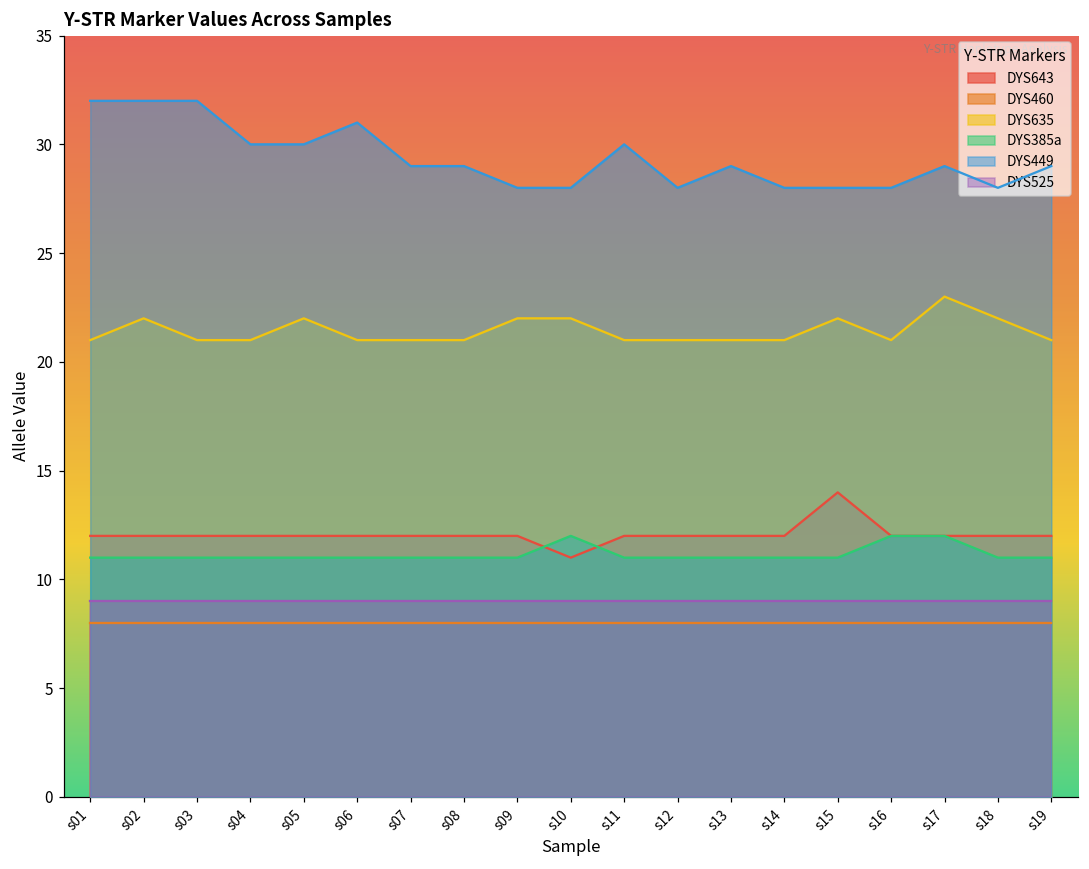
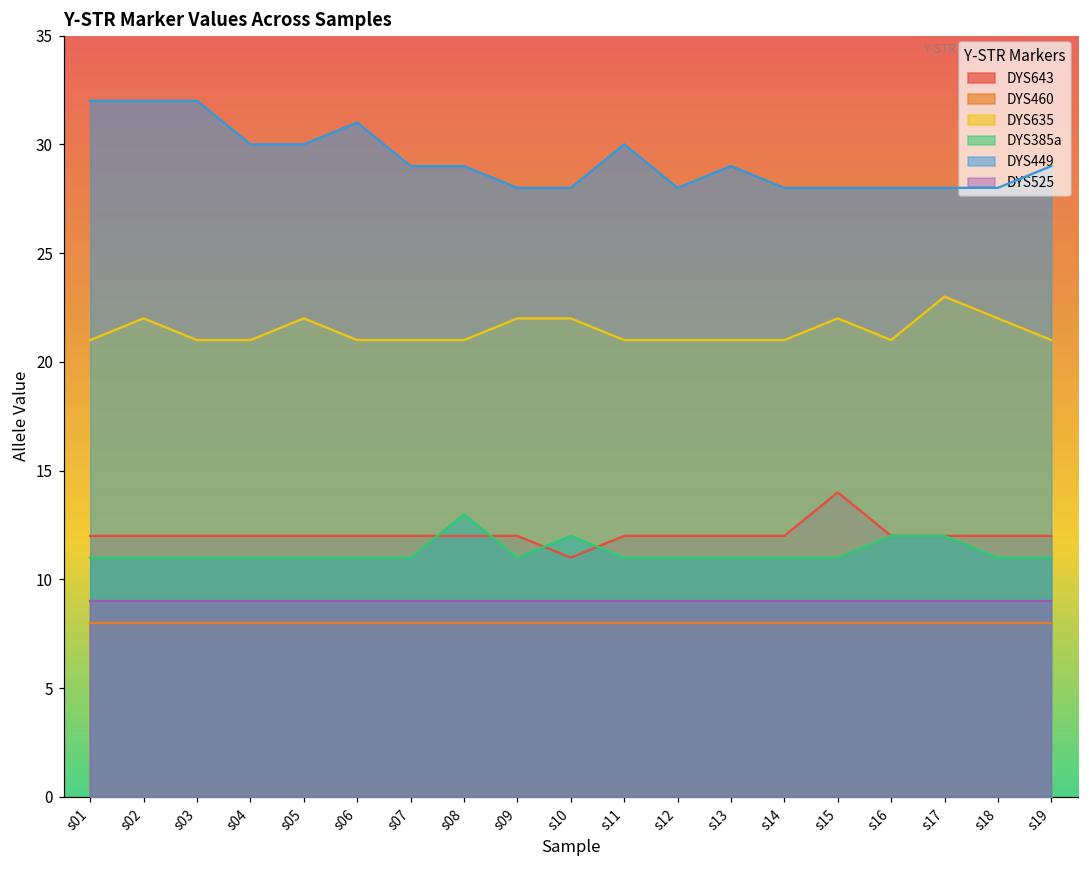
  {
    "DYS635": {
      "s01": 21,
      "s02": 22,
      "s03": 21,
      "s04": 21,
      "s05": 22,
      "s06": 21,
      "s07": 21,
      "s08": 21,
      "s09": 22,
      "s10": 22,
      "s11": 21,
      "s12": 21,
      "s13": 21,
      "s14": 21,
      "s15": 22,
      "s16": 21,
      "s17": 23,
      "s18": 22,
      "s19": 21
    },
    "DYS385a": {
      "s01": 11,
      "s02": 11,
      "s03": 11,
      "s04": 11,
      "s05": 11,
      "s06": 11,
      "s07": 11,
-     "s08": 11,
+     "s08": 13,
      "s09": 11,
      "s10": 12,
      "s11": 11,
      "s12": 11,
      "s13": 11,
      "s14": 11,
      "s15": 11,
      "s18": 11,
      "s19": 11
    },
    "DYS449": {
      "s01": 32,
      "s02": 32,
      "s03": 32,
      "s04": 30,
      "s05": 30,
      "s06": 31,
      "s07": 29,
      "s08": 29,
      "s09": 28,
      "s10": 28,
      "s11": 30,
      "s12": 28,
      "s13": 29,
      "s14": 28,
      "s15": 28,
      "s16": 28,
-     "s17": 29
+     "s17": 28
    },
    "DYS525": {
      "s01": 9,
      "s02": 9,
      "s03": 9,
      "s04": 9,
      "s05": 9,
      "s06": 9,
      "s07": 9,
      "s08": 9,
      "s09": 9,
      "s10": 9,
      "s11": 9,
      "s12": 9,
      "s13": 9,
      "s14": 9,
      "s15": 9,
      "s16": 9,
      "s17": 9,
      "s18": 9,
      "s19": 9
    }
  }
